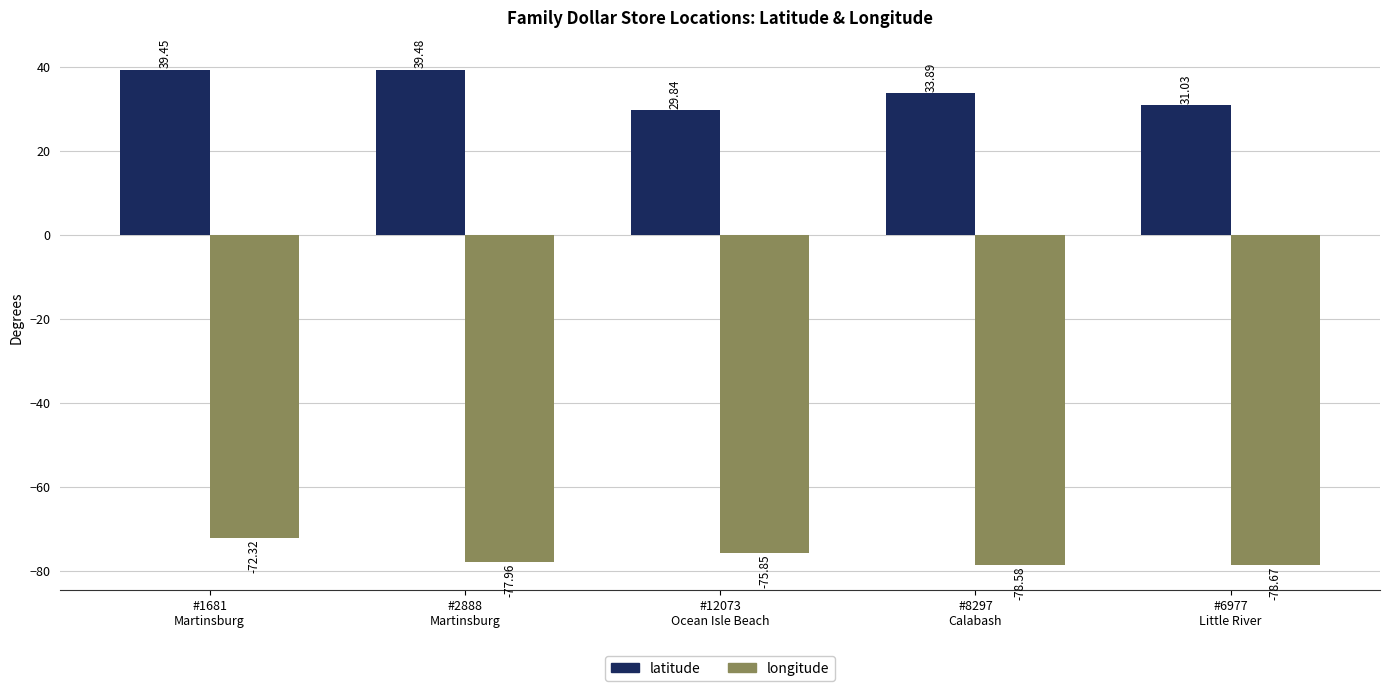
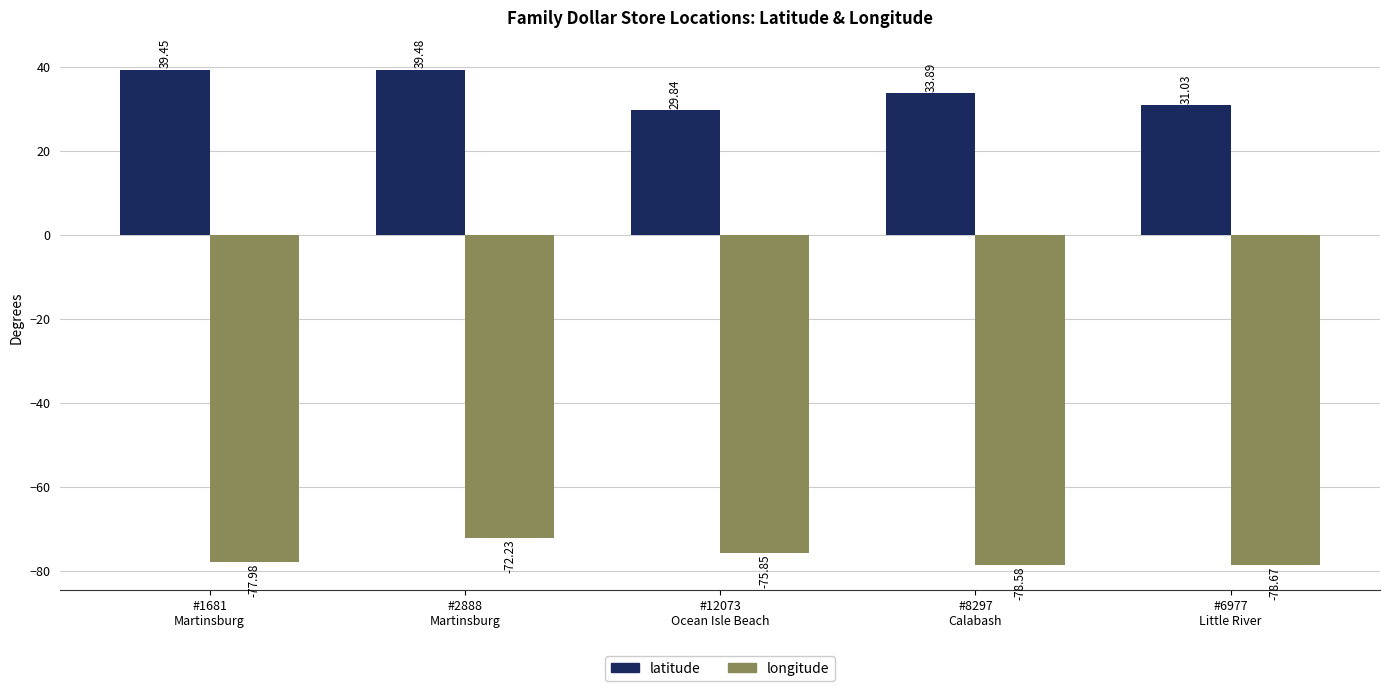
  {
    "latitude": {
      "#1681 Martinsburg": 39.45,
      "#2888 Martinsburg": 39.48,
      "#12073 Ocean Isle Beach": 29.84,
      "#8297 Calabash": 33.89,
      "#6977 Little River": 31.03
    },
    "longitude": {
-     "#1681 Martinsburg": -72.32,
-     "#2888 Martinsburg": -77.96,
+     "#1681 Martinsburg": -77.98,
+     "#2888 Martinsburg": -72.23,
      "#12073 Ocean Isle Beach": -75.85,
      "#8297 Calabash": -78.58,
      "#6977 Little River": -78.67
    }
  }
